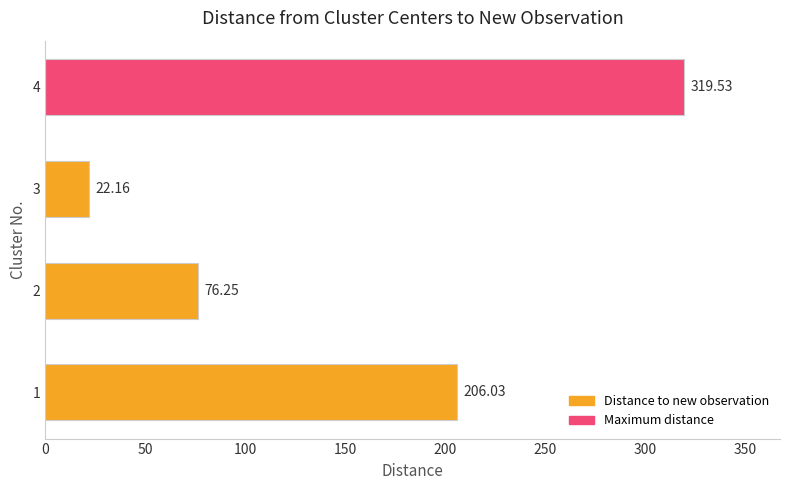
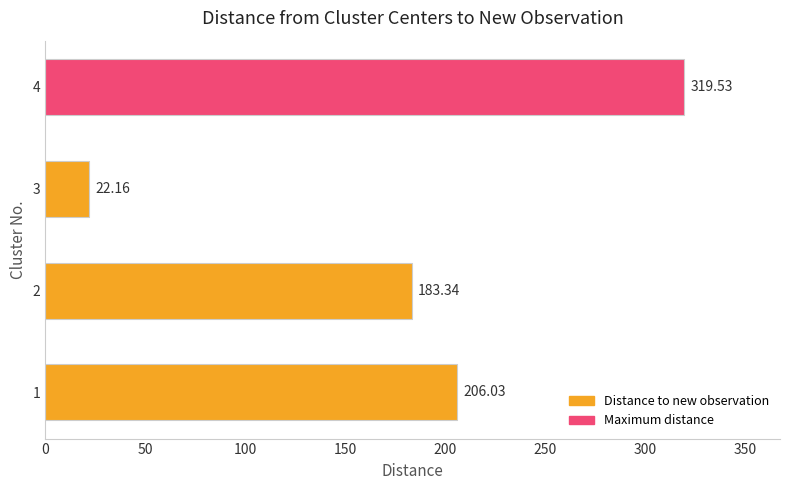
  {
    "4": 319.53,
    "3": 22.16,
-   "2": 76.25,
+   "2": 183.34,
    "1": 206.03
  }
